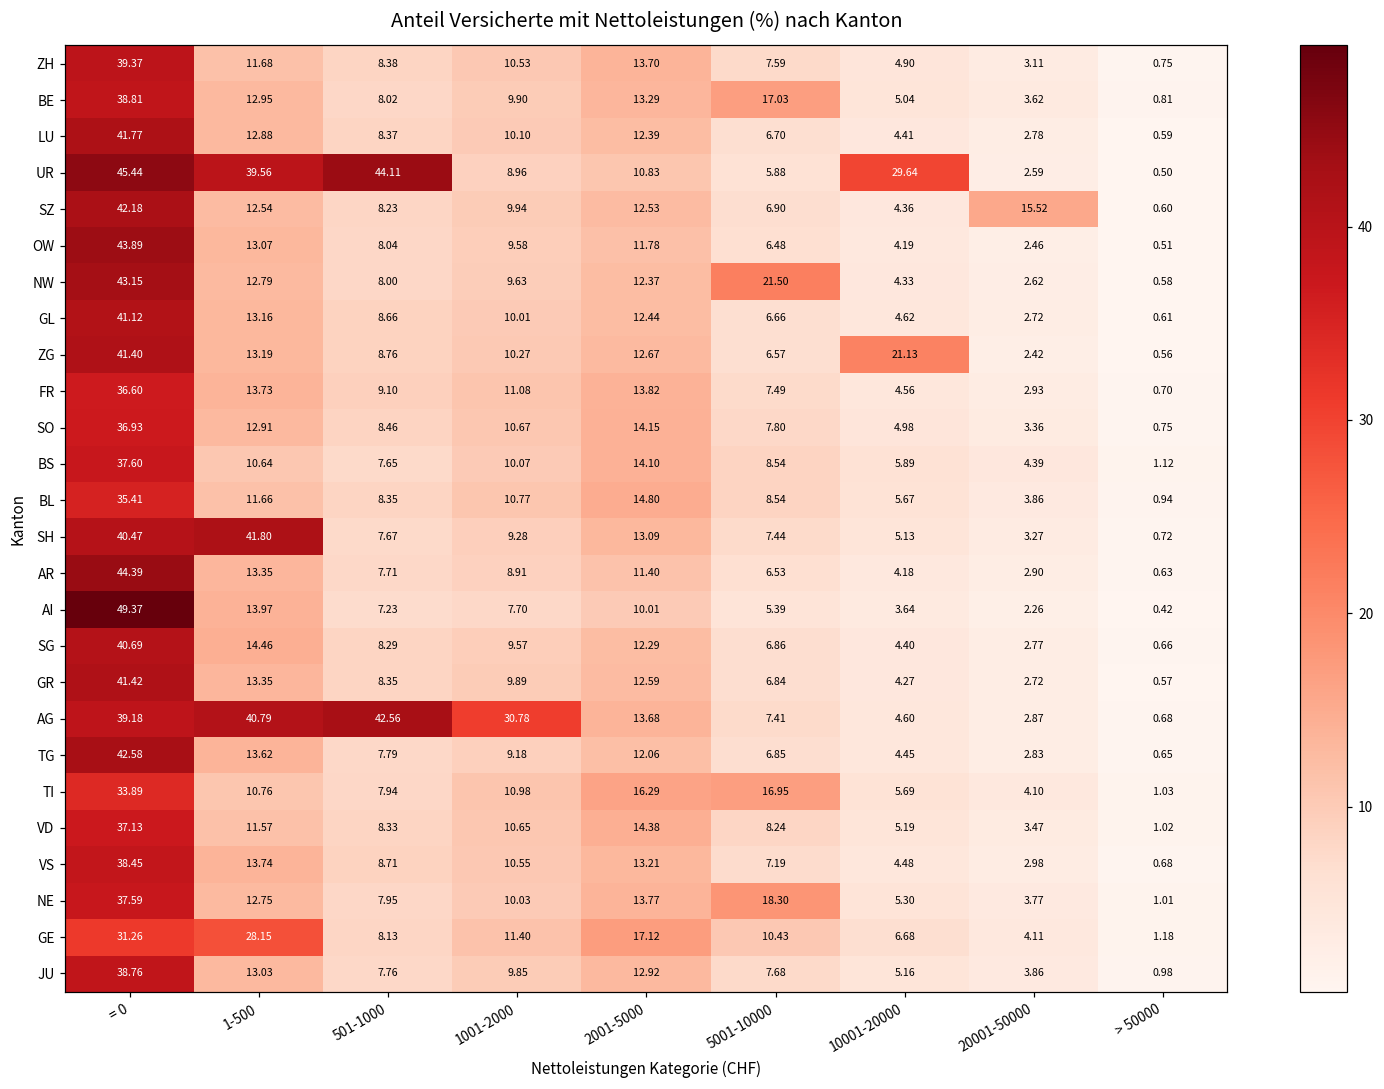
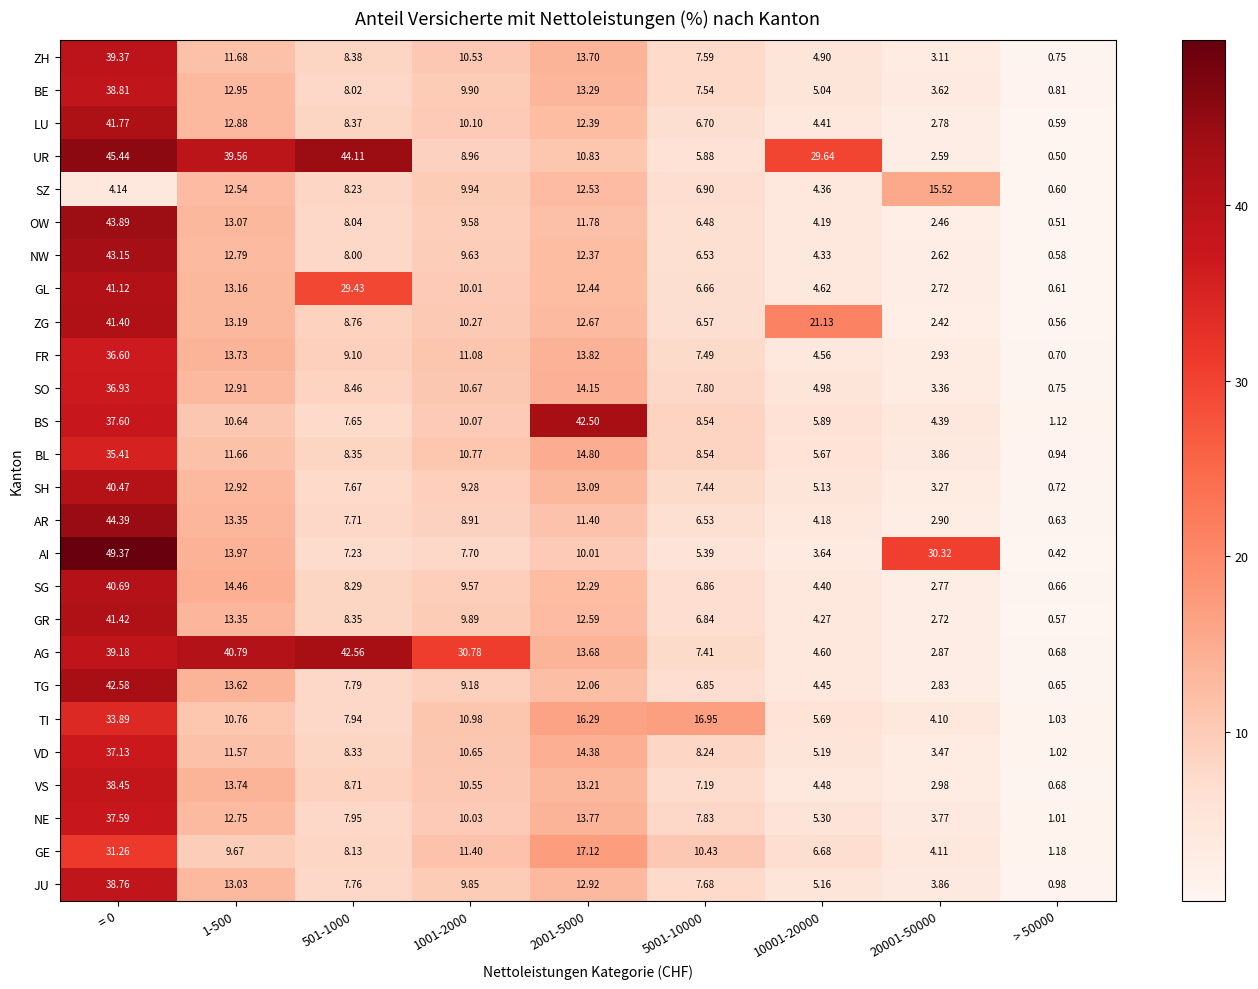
  {
    "BE": {
      "= 0": 38.81,
      "1-500": 12.95,
      "501-1000": 8.02,
      "1001-2000": 9.90,
      "2001-5000": 13.29,
-     "5001-10000": 17.03,
+     "5001-10000": 7.54,
      "10001-20000": 5.04,
      "20001-50000": 3.62,
      "> 50000": 0.81
    },
    "SZ": {
-     "= 0": 42.18,
+     "= 0": 4.14,
      "1-500": 12.54,
      "501-1000": 8.23,
      "1001-2000": 9.94,
      "2001-5000": 12.53,
      "5001-10000": 6.90,
      "10001-20000": 4.36,
      "20001-50000": 15.52,
      "> 50000": 0.60
    },
    "NW": {
      "= 0": 43.15,
      "1-500": 12.79,
      "501-1000": 8.00,
      "1001-2000": 9.63,
      "2001-5000": 12.37,
-     "5001-10000": 21.50,
+     "5001-10000": 6.53,
      "10001-20000": 4.33,
      "20001-50000": 2.62,
      "> 50000": 0.58
    },
    "GL": {
      "= 0": 41.12,
      "1-500": 13.16,
-     "501-1000": 8.66,
+     "501-1000": 29.43,
      "1001-2000": 10.01,
      "2001-5000": 12.44,
      "5001-10000": 6.66,
      "10001-20000": 4.62,
      "20001-50000": 2.72,
      "> 50000": 0.61
    },
    "BS": {
      "= 0": 37.60,
      "1-500": 10.64,
      "501-1000": 7.65,
      "1001-2000": 10.07,
-     "2001-5000": 14.10,
+     "2001-5000": 42.50,
      "5001-10000": 8.54,
      "10001-20000": 5.89,
      "20001-50000": 4.39,
      "> 50000": 1.12
    },
    "SH": {
      "= 0": 40.47,
-     "1-500": 41.80,
+     "1-500": 12.92,
      "501-1000": 7.67,
      "1001-2000": 9.28,
      "2001-5000": 13.09,
      "5001-10000": 7.44,
      "10001-20000": 5.13,
      "20001-50000": 3.27,
      "> 50000": 0.72
    },
    "AI": {
      "= 0": 49.37,
      "1-500": 13.97,
      "501-1000": 7.23,
      "1001-2000": 7.70,
      "2001-5000": 10.01,
      "5001-10000": 5.39,
      "10001-20000": 3.64,
-     "20001-50000": 2.26,
+     "20001-50000": 30.32,
      "> 50000": 0.42
    },
    "NE": {
      "= 0": 37.59,
      "1-500": 12.75,
      "501-1000": 7.95,
      "1001-2000": 10.03,
      "2001-5000": 13.77,
-     "5001-10000": 18.30,
+     "5001-10000": 7.83,
      "10001-20000": 5.30,
      "20001-50000": 3.77,
      "> 50000": 1.01
    },
    "GE": {
      "= 0": 31.26,
-     "1-500": 28.15,
+     "1-500": 9.67,
      "501-1000": 8.13,
      "1001-2000": 11.40,
      "2001-5000": 17.12,
      "5001-10000": 10.43,
      "10001-20000": 6.68,
      "20001-50000": 4.11,
      "> 50000": 1.18
    }
  }
